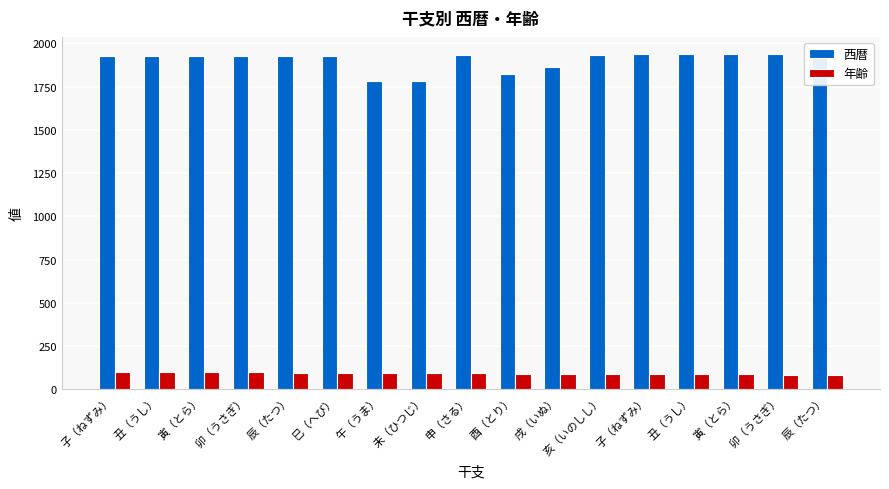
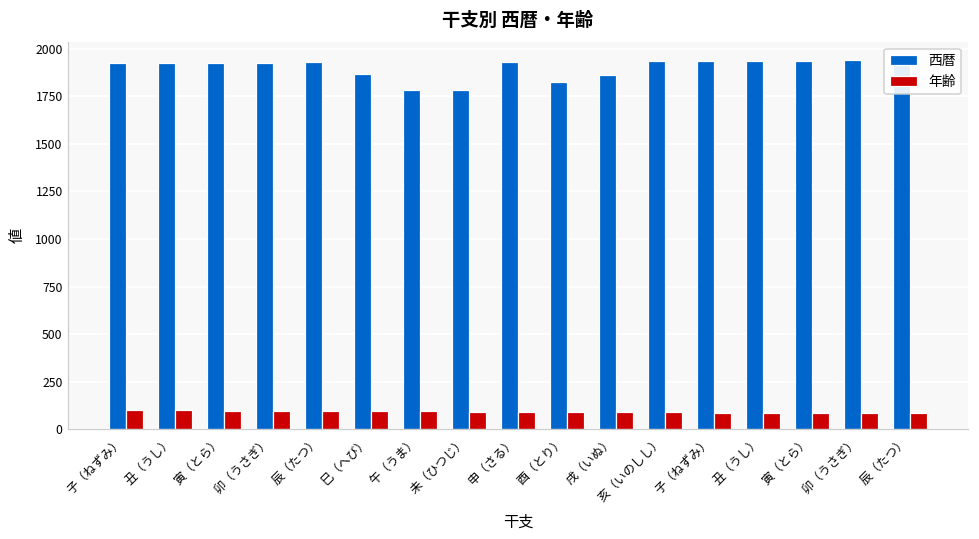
  {
    "西暦": {
-     "巳（へび）": 1930,
+     "巳（へび）": 1870,
      "午（うま）": 1780,
      "未（ひつじ）": 1780,
      "申（さる）": 1930,
      "酉（とり）": 1820,
      "戌（いぬ）": 1860,
      "亥（いのしし）": 1940
    },
    "年齢": {
      "巳（へび）": 100,
      "午（うま）": 90,
      "未（ひつじ）": 90,
      "申（さる）": 90,
      "酉（とり）": 90,
      "戌（いぬ）": 90,
      "亥（いのしし）": 90
    }
  }
